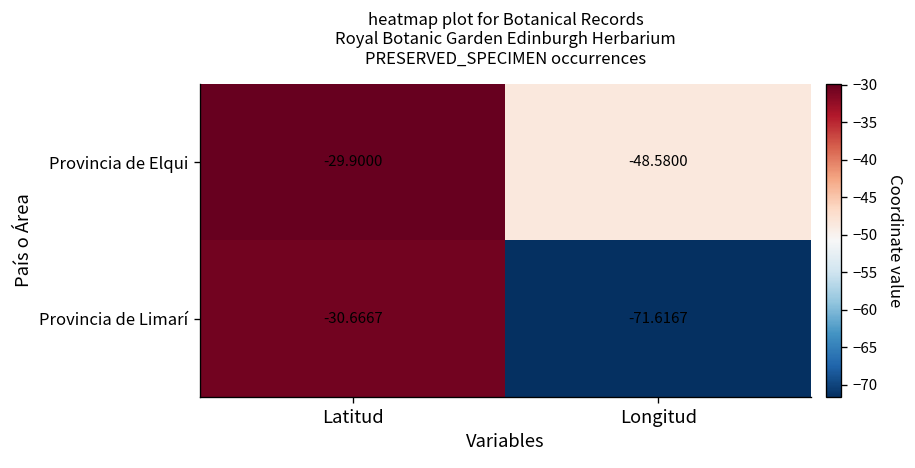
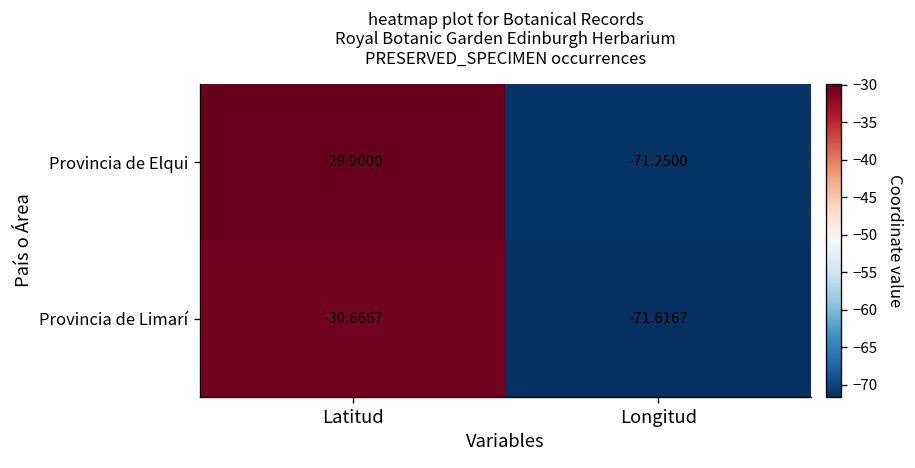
  {
    "Provincia de Elqui": {
      "Latitud": -29.9000,
-     "Longitud": -48.5800
+     "Longitud": -71.2500
    },
    "Provincia de Limarí": {
      "Latitud": -30.6667,
      "Longitud": -71.6167
    }
  }
